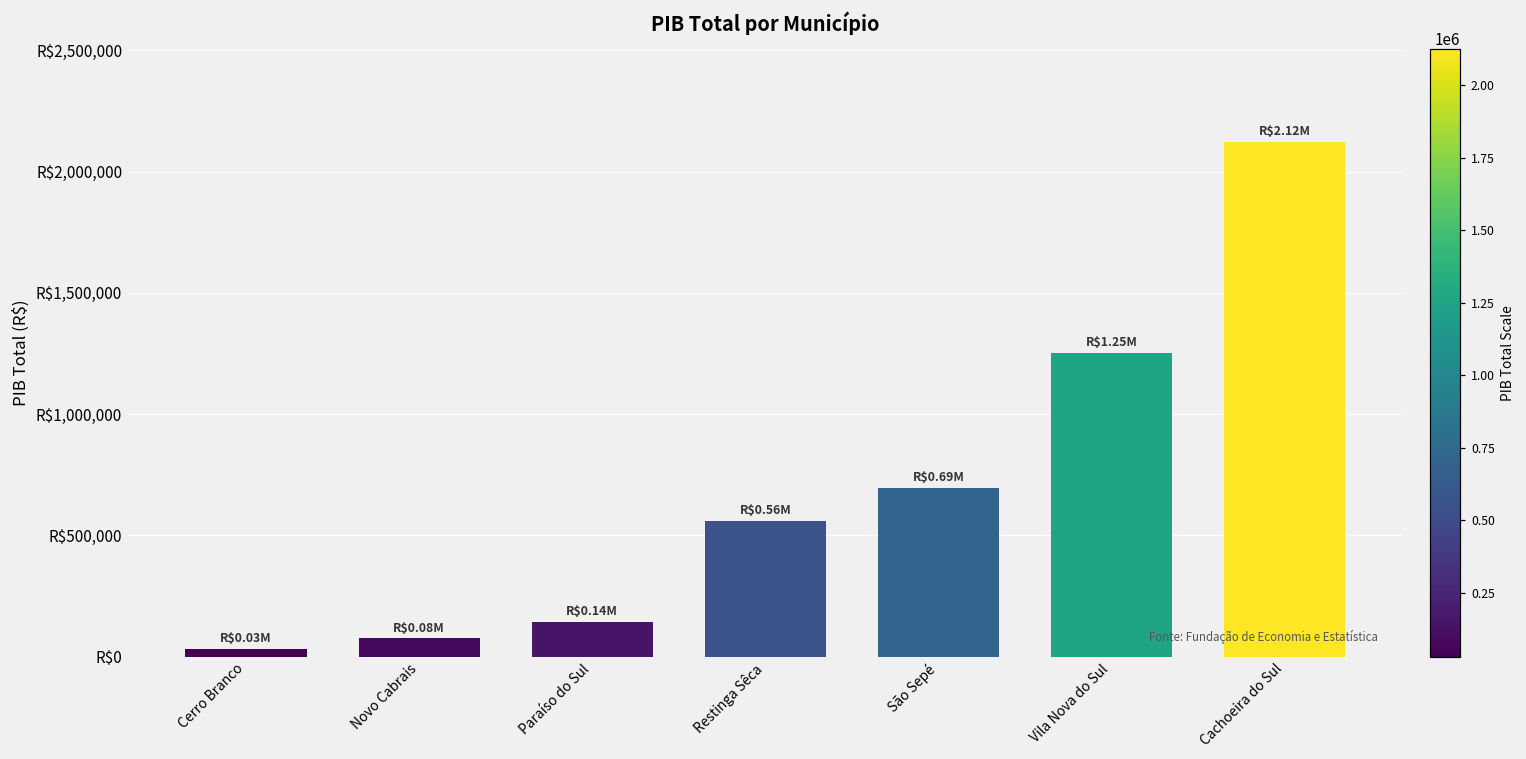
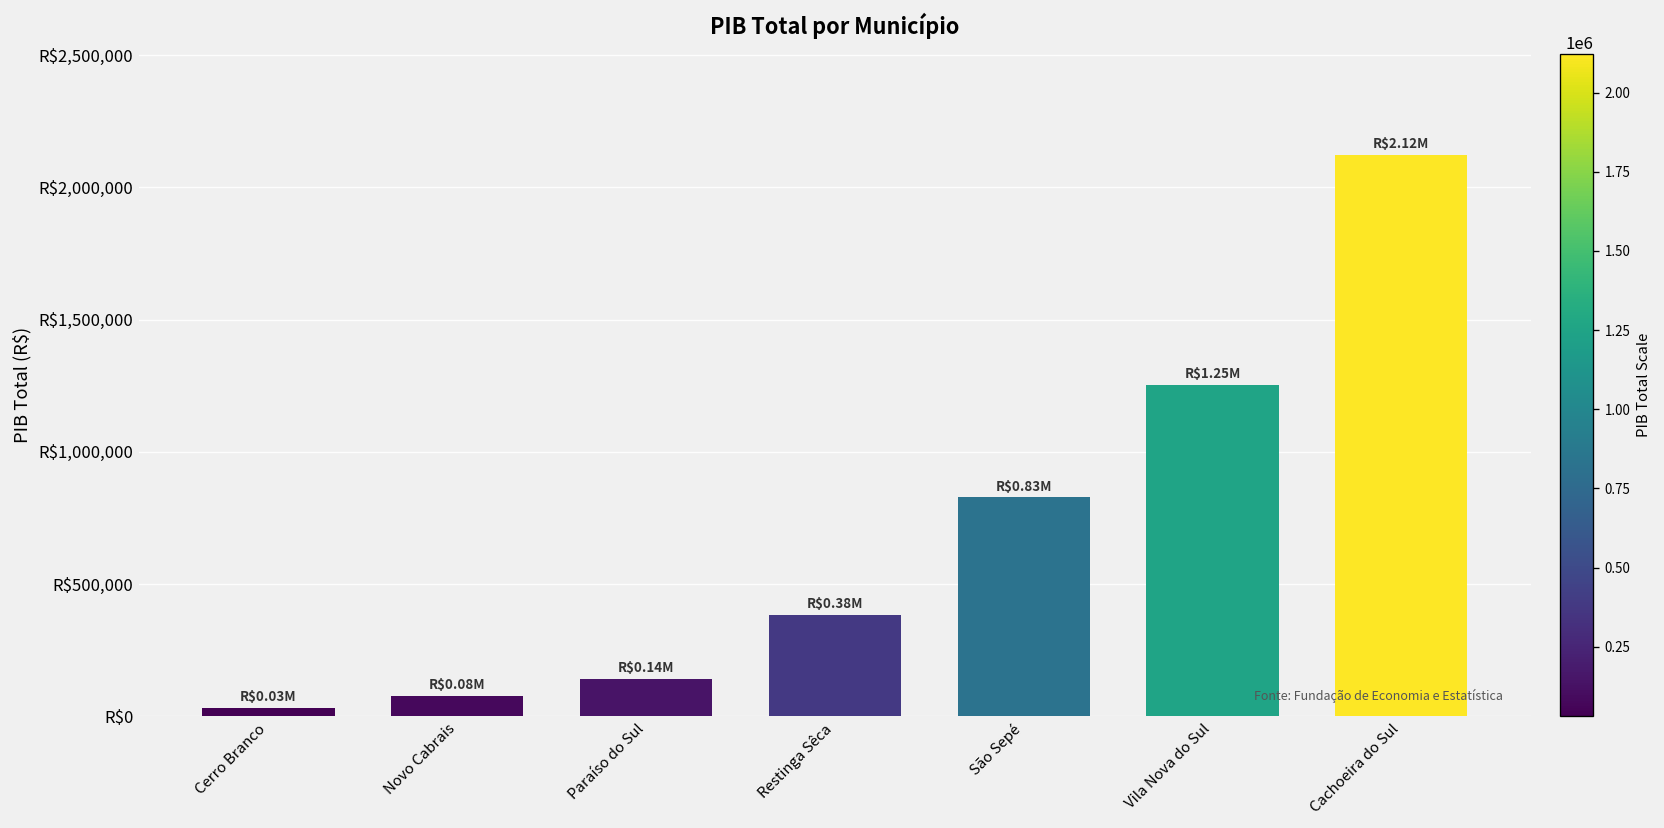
  {
    "Cerro Branco": "$0.03M",
    "Novo Cabrais": "$0.08M",
    "Paraíso do Sul": "$0.14M",
-   "Restinga Sêca": "$0.56M",
-   "São Sepé": "$0.69M",
+   "Restinga Sêca": "$0.38M",
+   "São Sepé": "$0.83M",
    "Vila Nova do Sul": "$1.25M",
    "Cachoeira do Sul": "$2.12M"
  }
